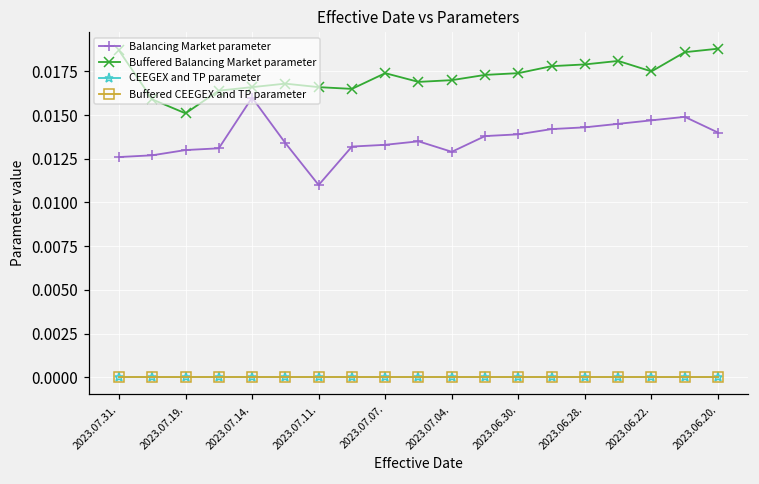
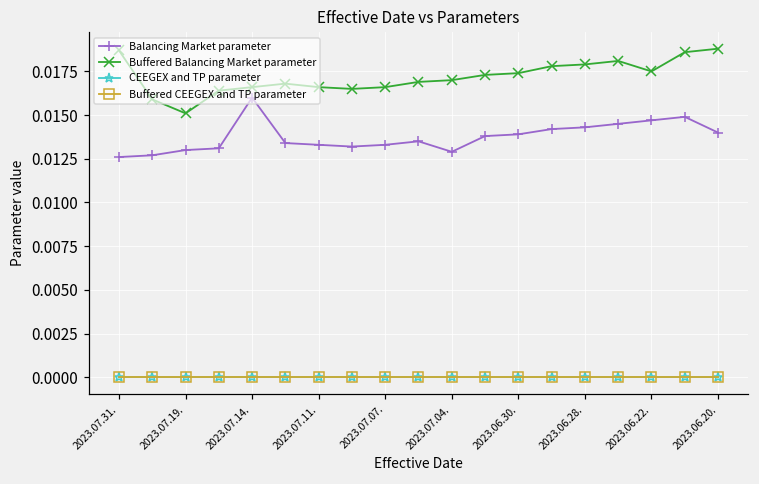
  {
    "Balancing Market parameter": {
      "2023.07.31.": 0.0126,
      "2023.07.19.": 0.0130,
-     "2023.07.11.": 0.0110,
+     "2023.07.11.": 0.0133,
      "2023.07.07.": 0.0133,
      "2023.07.04.": 0.0129,
      "2023.06.30.": 0.0139,
      "2023.06.28.": 0.0143,
      "2023.06.22.": 0.0147,
      "2023.06.20.": 0.0140
    },
    "Buffered Balancing Market parameter": {
      "2023.07.19.": 0.0151,
-     "2023.07.07.": 0.0174,
+     "2023.07.07.": 0.0166,
      "2023.07.04.": 0.0170,
      "2023.06.30.": 0.0174,
      "2023.06.28.": 0.0179,
      "2023.06.22.": 0.0175,
      "2023.06.20.": 0.0188
    },
    "Buffered CEEGEX and TP parameter": {
      "2023.07.31.": 0.0000,
      "2023.07.19.": 0.0000,
      "2023.07.14.": 0.0000,
      "2023.07.11.": 0.0000,
      "2023.07.07.": 0.0000,
      "2023.07.04.": 0.0000,
      "2023.06.30.": 0.0000,
      "2023.06.28.": 0.0000,
      "2023.06.22.": 0.0000,
      "2023.06.20.": 0.0000
    }
  }
